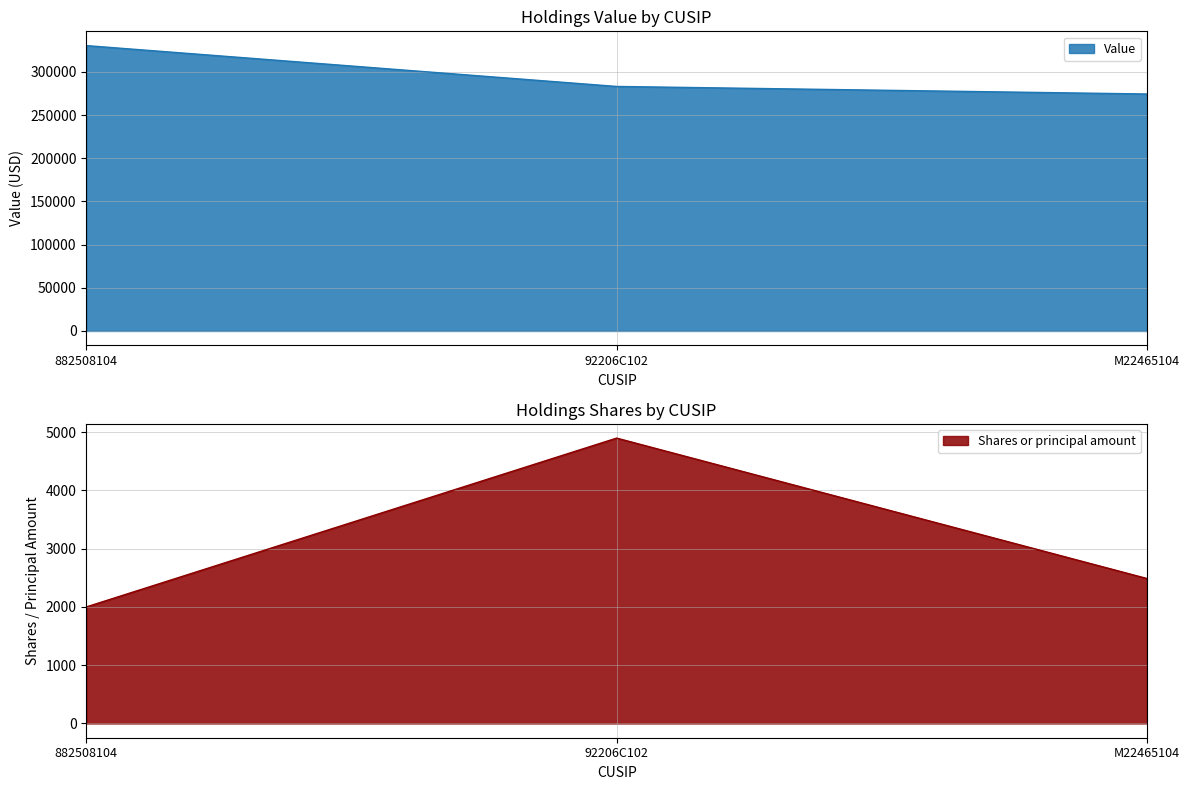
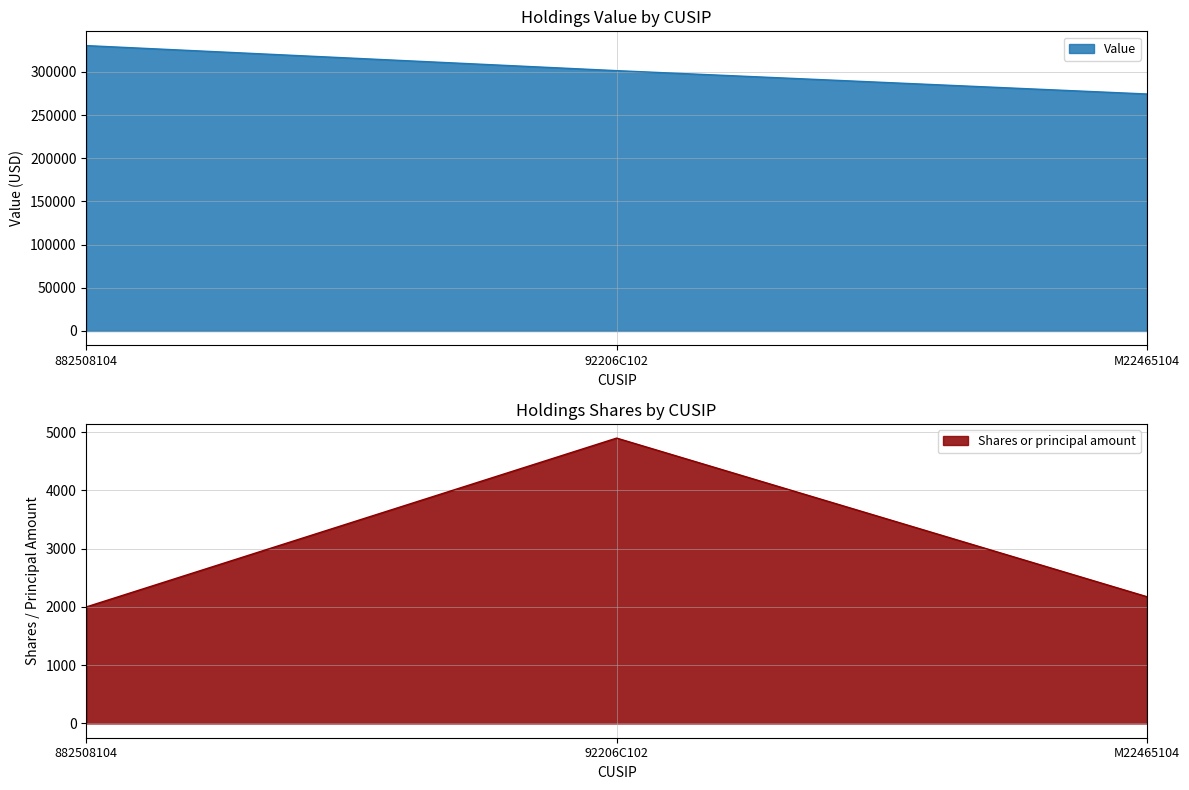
  {
    "Holdings Value by CUSIP": {
      "882508104": 330000,
-     "92206C102": 280000,
+     "92206C102": 300000,
      "M22465104": 270000
    },
    "Holdings Shares by CUSIP": {
      "882508104": 2000,
      "92206C102": 4900,
-     "M22465104": 2500
+     "M22465104": 2200
    }
  }
